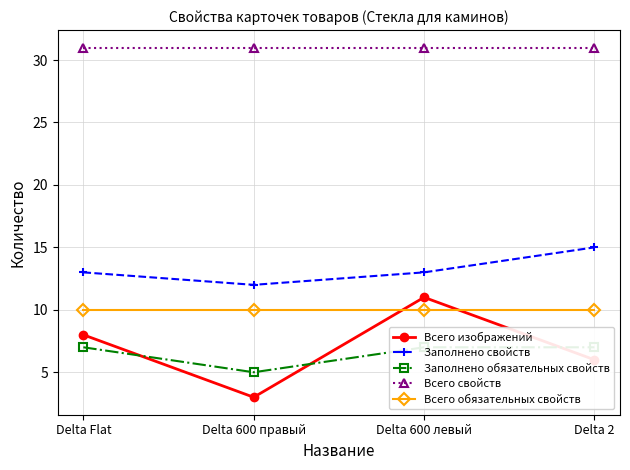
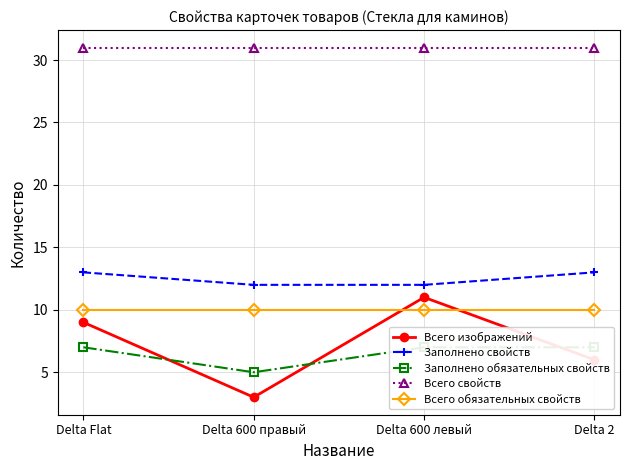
  {
    "Всего изображений": {
-     "Delta Flat": 8,
+     "Delta Flat": 9,
      "Delta 600 правый": 3,
      "Delta 600 левый": 11
    },
    "Заполнено свойств": {
      "Delta Flat": 13,
      "Delta 600 правый": 12,
-     "Delta 600 левый": 13,
-     "Delta 2": 15
+     "Delta 600 левый": 12,
+     "Delta 2": 13
    },
    "Заполнено обязательных свойств": {
      "Delta Flat": 7,
      "Delta 600 правый": 5
    },
    "Всего свойств": {
      "Delta Flat": 31,
      "Delta 600 правый": 31,
      "Delta 600 левый": 31,
      "Delta 2": 31
    },
    "Всего обязательных свойств": {
      "Delta Flat": 10,
      "Delta 600 правый": 10,
      "Delta 600 левый": 10,
      "Delta 2": 10
    }
  }
